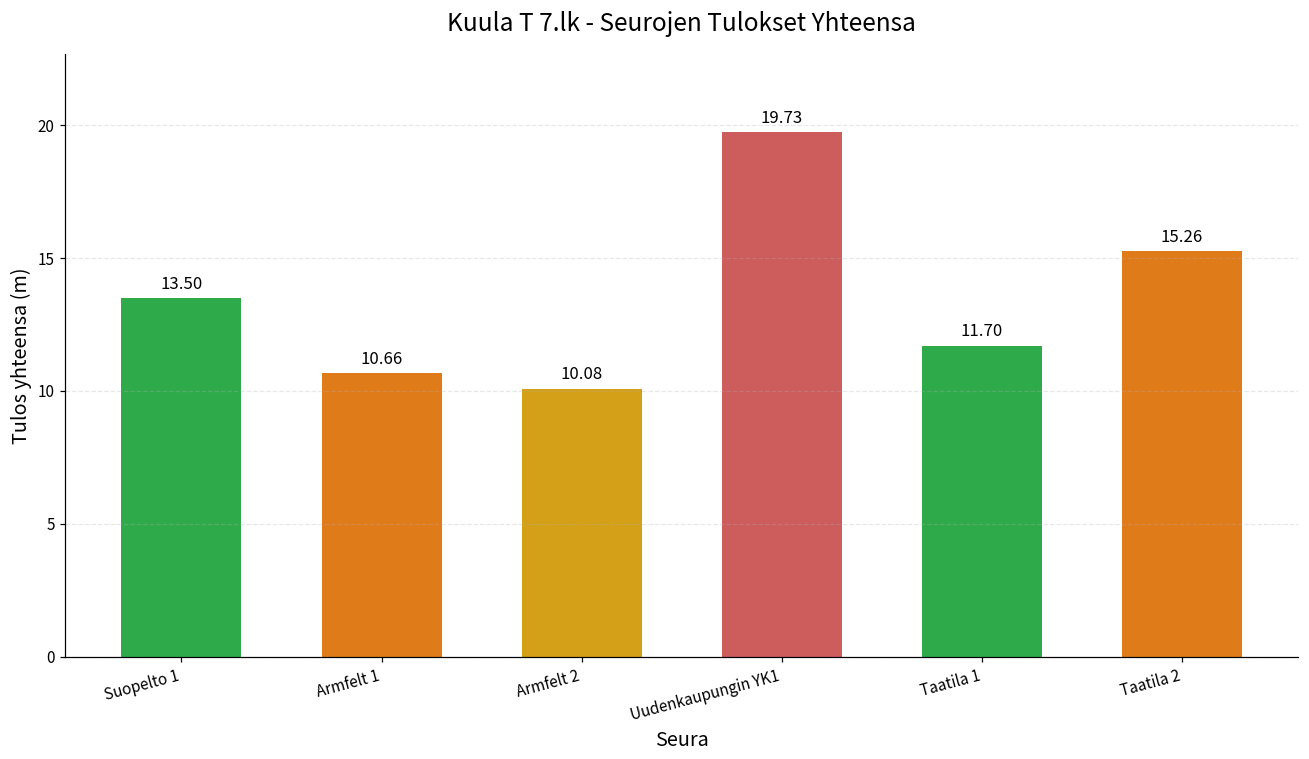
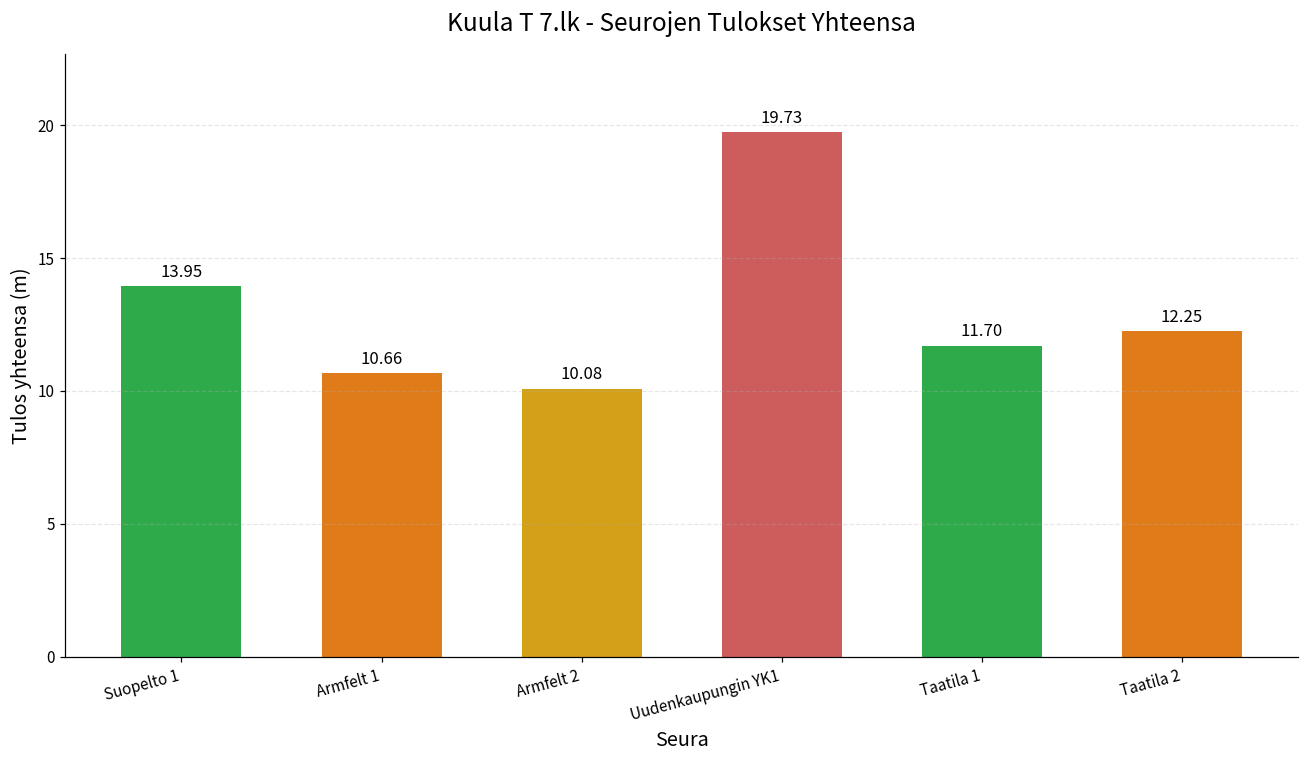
  {
-   "Suopelto 1": 13.50,
+   "Suopelto 1": 13.95,
    "Armfelt 1": 10.66,
    "Armfelt 2": 10.08,
    "Uudenkaupungin YK1": 19.73,
    "Taatila 1": 11.70,
-   "Taatila 2": 15.26
+   "Taatila 2": 12.25
  }
